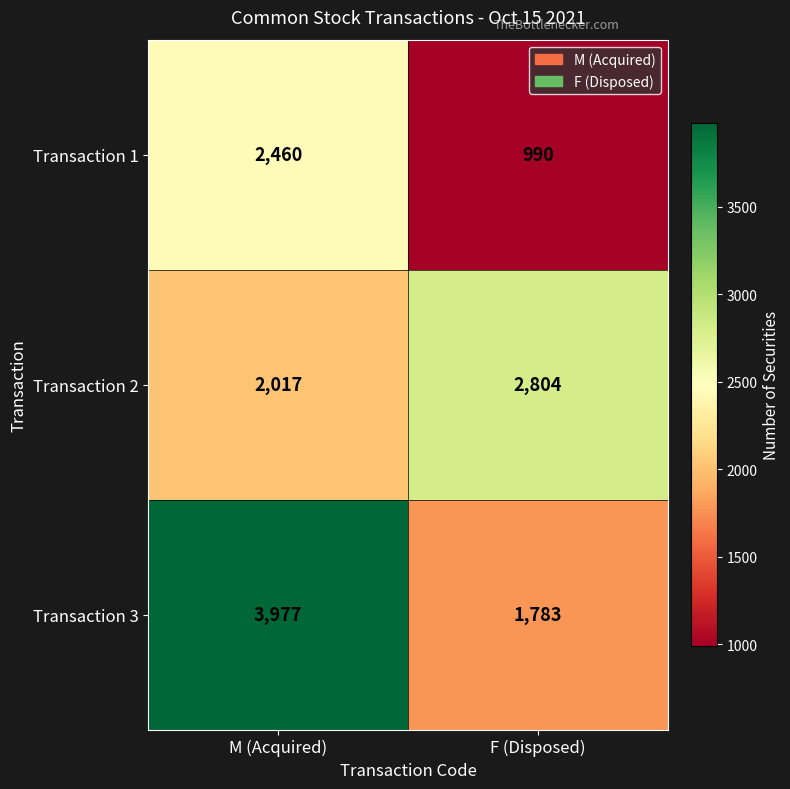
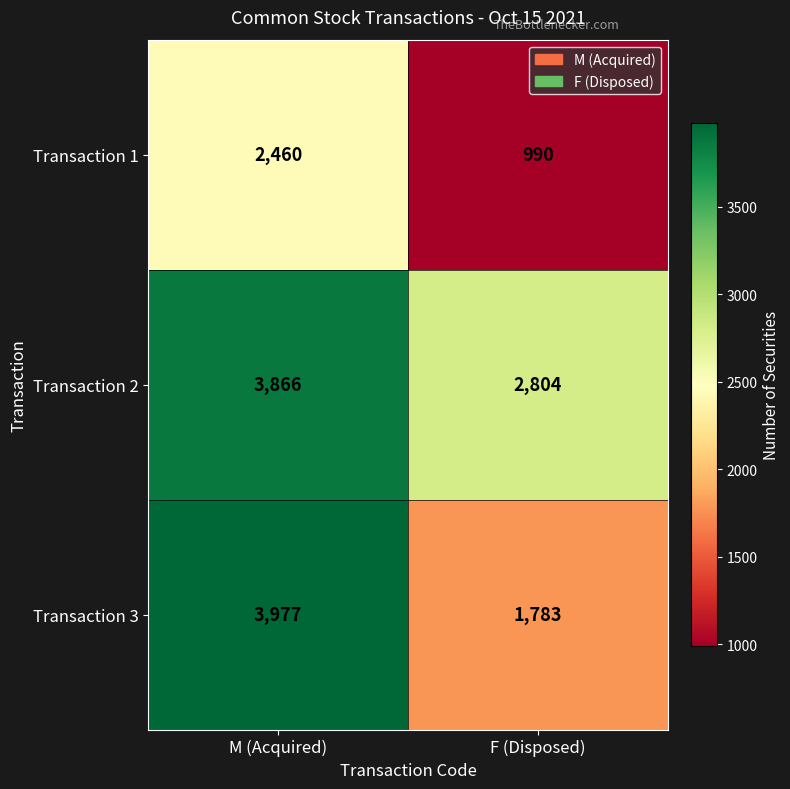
  {
    "Transaction 1": {
      "M (Acquired)": "2,460",
      "F (Disposed)": "990"
    },
    "Transaction 2": {
-     "M (Acquired)": "2,017",
+     "M (Acquired)": "3,866",
      "F (Disposed)": "2,804"
    },
    "Transaction 3": {
      "M (Acquired)": "3,977",
      "F (Disposed)": "1,783"
    }
  }
